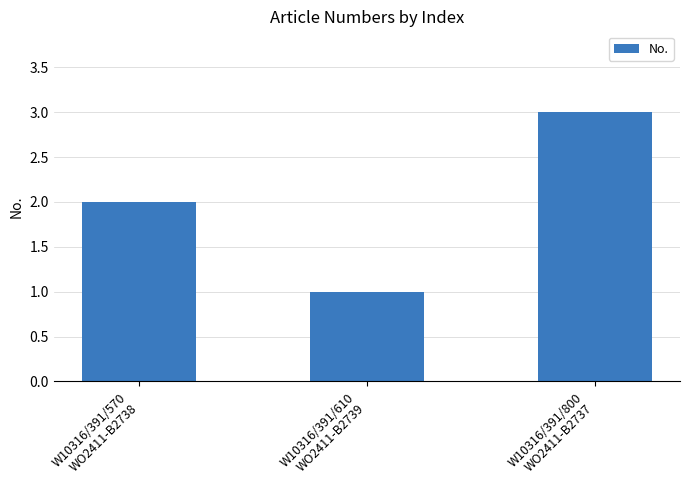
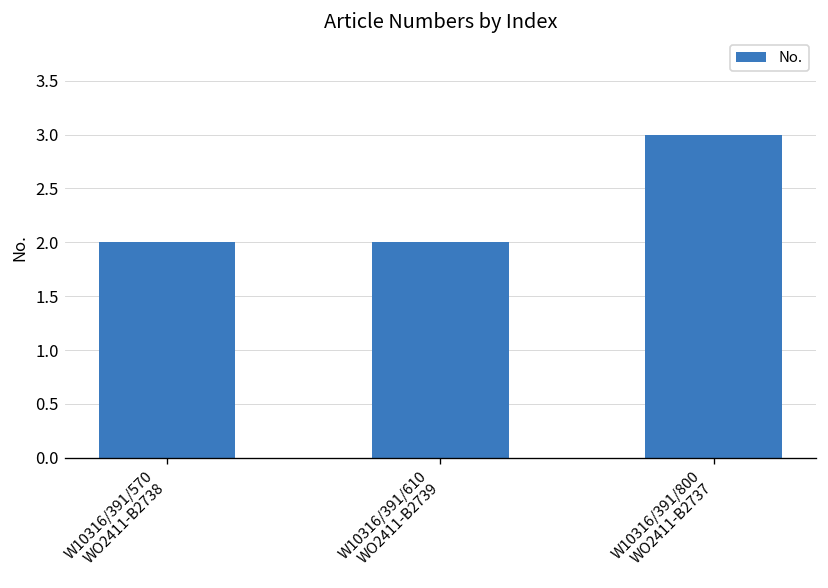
  {
    "W10316/391/570 WO2411-B2738": 2,
-   "W10316/391/610 WO2411-B2739": 1,
+   "W10316/391/610 WO2411-B2739": 2,
    "W10316/391/800 WO2411-B2737": 3
  }
